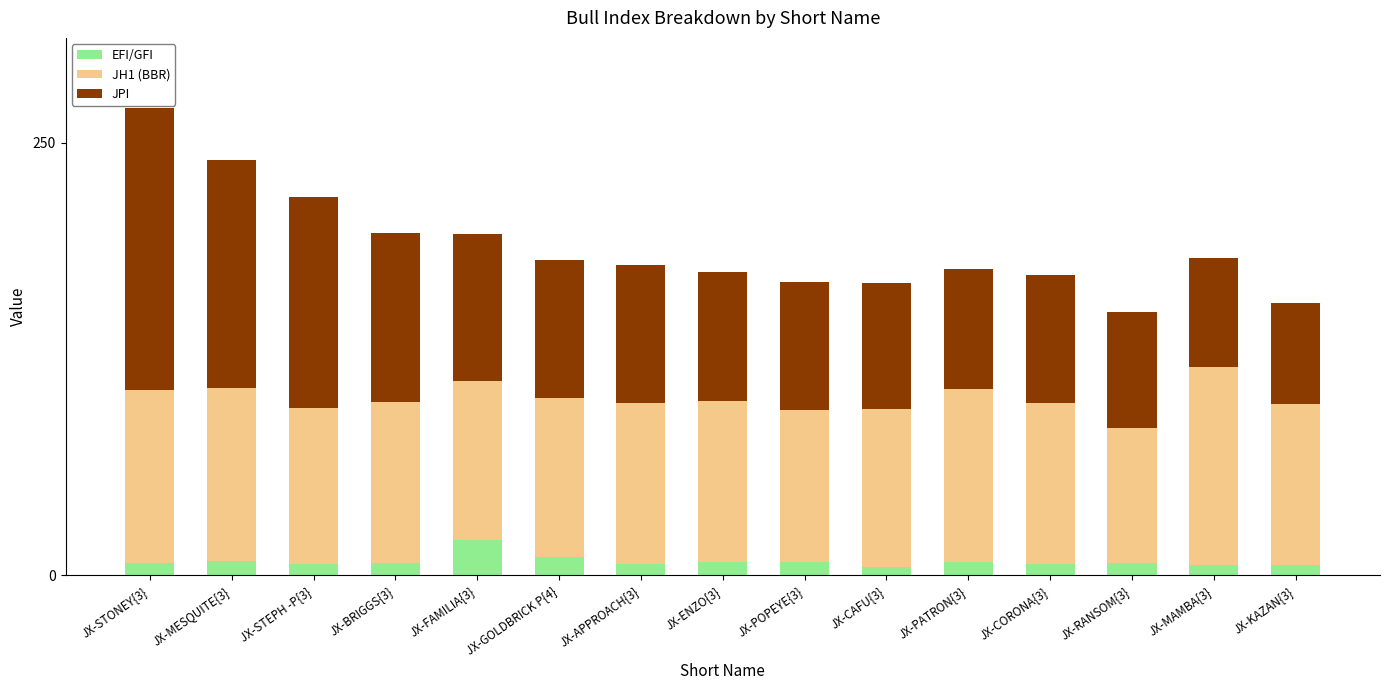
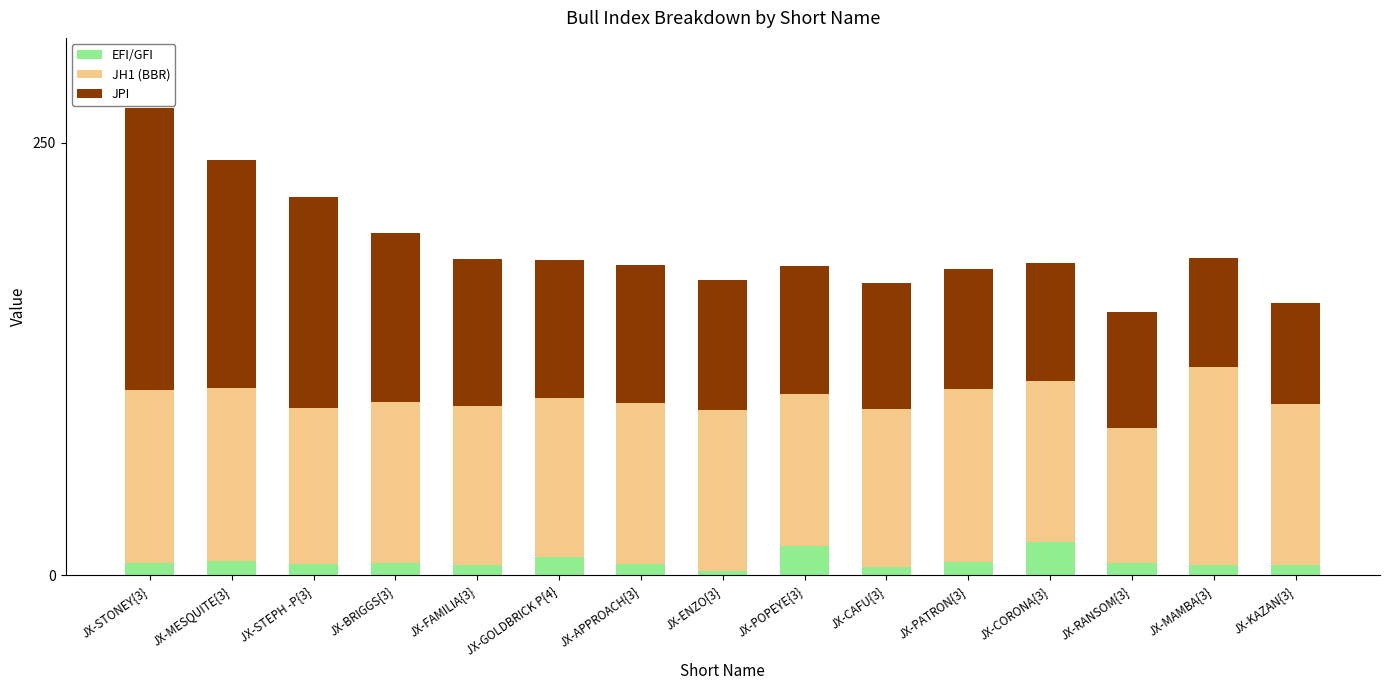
  {
    "EFI/GFI": {
      "JX-STONEY{3}": 7,
      "JX-MESQUITE{3}": 8,
      "JX-STEPH -P{3}": 7,
      "JX-BRIGGS{3}": 7,
-     "JX-FAMILIA{3}": 20,
+     "JX-FAMILIA{3}": 6,
      "JX-GOLDBRICK P{4}": 11,
      "JX-APPROACH{3}": 6,
-     "JX-ENZO{3}": 8,
-     "JX-POPEYE{3}": 8,
+     "JX-ENZO{3}": 3,
+     "JX-POPEYE{3}": 17,
      "JX-CAFU{3}": 5,
      "JX-PATRON{3}": 8,
-     "JX-CORONA{3}": 7,
+     "JX-CORONA{3}": 20,
      "JX-RANSOM{3}": 7,
      "JX-MAMBA{3}": 6,
      "JX-KAZAN{3}": 6
    },
    "JH1 (BBR)": {
      "JX-STONEY{3}": 100,
      "JX-MESQUITE{3}": 100,
      "JX-STEPH -P{3}": 90,
      "JX-BRIGGS{3}": 93,
      "JX-FAMILIA{3}": 92,
      "JX-GOLDBRICK P{4}": 92,
      "JX-APPROACH{3}": 93,
      "JX-ENZO{3}": 93,
      "JX-POPEYE{3}": 88,
      "JX-CAFU{3}": 91,
      "JX-PATRON{3}": 100,
      "JX-CORONA{3}": 93,
      "JX-RANSOM{3}": 78,
      "JX-MAMBA{3}": 114,
      "JX-KAZAN{3}": 93
    },
    "JPI": {
      "JX-STONEY{3}": 163,
      "JX-MESQUITE{3}": 132,
      "JX-STEPH -P{3}": 122,
      "JX-BRIGGS{3}": 98,
      "JX-FAMILIA{3}": 85,
      "JX-GOLDBRICK P{4}": 80,
      "JX-APPROACH{3}": 80,
      "JX-ENZO{3}": 75,
      "JX-POPEYE{3}": 74,
      "JX-CAFU{3}": 73,
      "JX-PATRON{3}": 69,
-     "JX-CORONA{3}": 74,
+     "JX-CORONA{3}": 68,
      "JX-RANSOM{3}": 67,
      "JX-MAMBA{3}": 63,
      "JX-KAZAN{3}": 58
    }
  }
